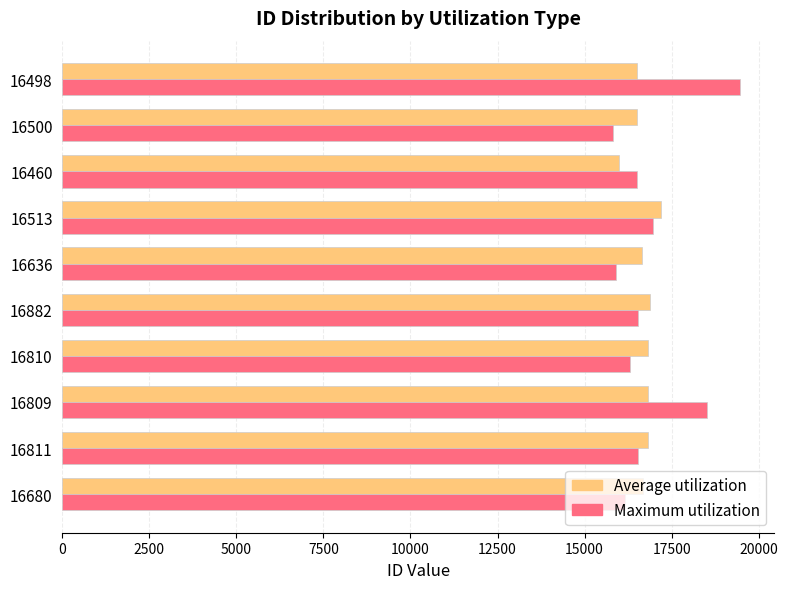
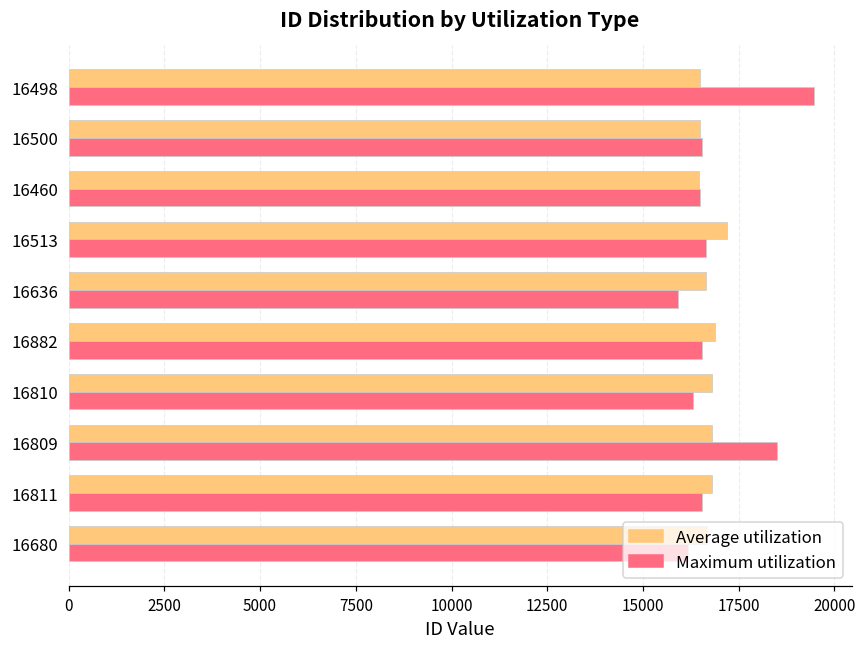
  {
    "Average utilization": {
      "16498": 16500,
      "16500": 16500,
-     "16460": 16000,
+     "16460": 16500,
      "16513": 17200,
      "16636": 16600,
      "16882": 16900,
      "16810": 16800,
      "16809": 16800,
      "16811": 16800
    },
    "Maximum utilization": {
      "16498": 19500,
-     "16500": 15800,
+     "16500": 16600,
      "16460": 16500,
-     "16513": 17000,
+     "16513": 16600,
      "16636": 15900,
      "16882": 16500,
      "16810": 16300,
      "16809": 18500,
      "16811": 16500
    }
  }
